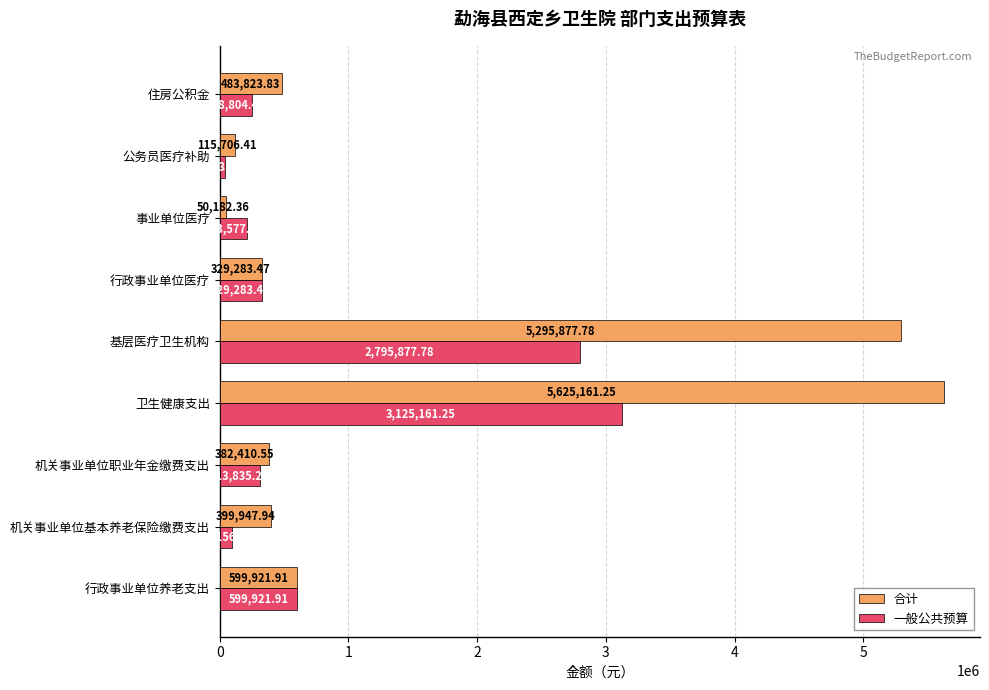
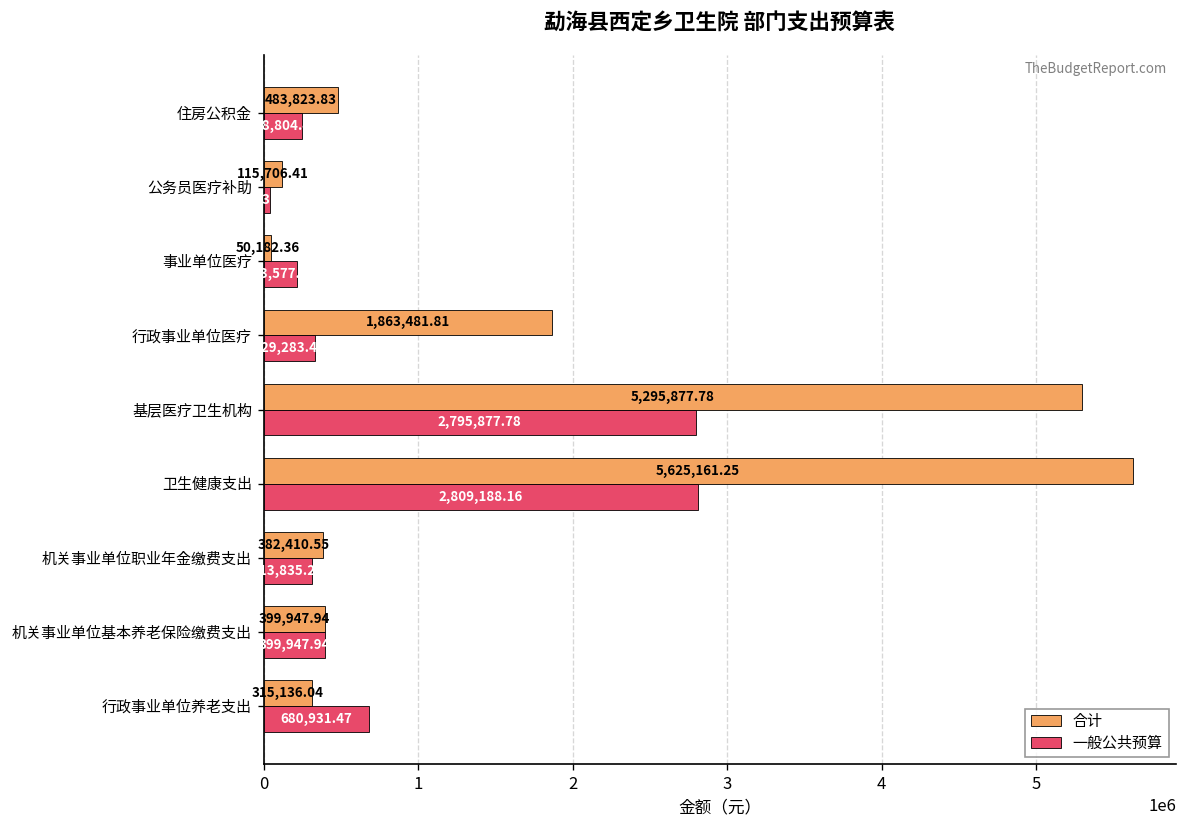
  {
    "合计": {
      "住房公积金": "483,823.83",
      "公务员医疗补助": "115,706.41",
      "事业单位医疗": "50,182.36",
-     "行政事业单位医疗": "329,283.47",
+     "行政事业单位医疗": "1,863,481.81",
      "基层医疗卫生机构": "5,295,877.78",
      "卫生健康支出": "5,625,161.25",
      "机关事业单位职业年金缴费支出": "382,410.55",
      "机关事业单位基本养老保险缴费支出": "399,947.94",
-     "行政事业单位养老支出": "599,921.91"
+     "行政事业单位养老支出": "315,136.04"
    },
    "一般公共预算": {
      "住房公积金": "248,804.43",
      "行政事业单位医疗": "329,283.47",
      "基层医疗卫生机构": "2,795,877.78",
-     "卫生健康支出": "3,125,161.25",
+     "卫生健康支出": "2,809,188.16",
      "机关事业单位职业年金缴费支出": "313,835.22",
-     "机关事业单位基本养老保险缴费支出": "100000",
-     "行政事业单位养老支出": "599,921.91"
+     "机关事业单位基本养老保险缴费支出": "400000",
+     "行政事业单位养老支出": "680,931.47"
    }
  }
